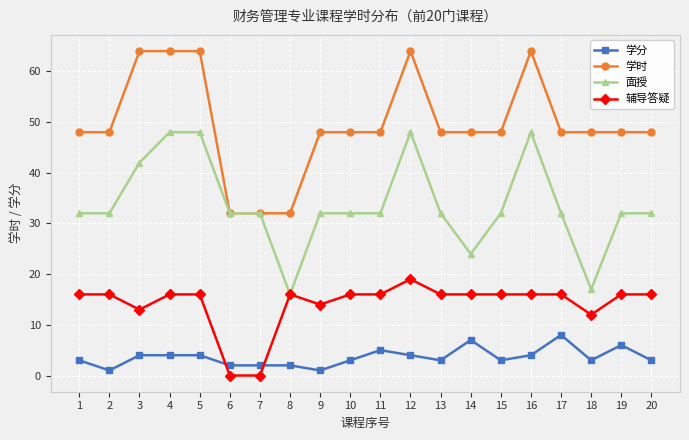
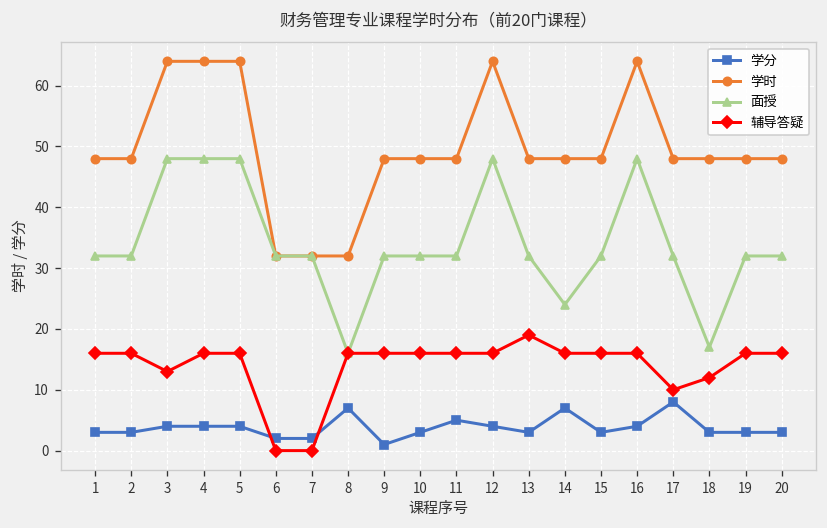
  {
    "学分": {
      "1": 3,
-     "2": 1,
+     "2": 3,
      "3": 4,
      "4": 4,
      "5": 4,
      "6": 2,
      "7": 2,
-     "8": 2,
+     "8": 7,
      "9": 1,
      "10": 3,
      "11": 5,
      "12": 4,
      "13": 3,
      "14": 7,
      "15": 3,
      "16": 4,
      "17": 8,
      "18": 3,
-     "19": 6,
+     "19": 3,
      "20": 3
    },
    "学时": {
      "1": 48,
      "2": 48,
      "3": 64,
      "4": 64,
      "5": 64,
      "8": 32,
      "9": 48,
      "10": 48,
      "11": 48,
      "12": 64,
      "13": 48,
      "14": 48,
      "15": 48,
      "16": 64,
      "17": 48,
      "18": 48,
      "19": 48,
      "20": 48
    },
    "面授": {
      "1": 32,
      "2": 32,
-     "3": 42,
+     "3": 48,
      "4": 48,
      "5": 48,
      "9": 32,
      "10": 32,
      "11": 32,
      "12": 48,
      "13": 32,
      "14": 24,
      "15": 32,
      "16": 48,
      "17": 32,
      "18": 17,
      "19": 32,
      "20": 32
    },
    "辅导答疑": {
      "1": 16,
      "2": 16,
      "3": 13,
      "4": 16,
      "5": 16,
      "6": 0,
      "7": 0,
-     "9": 14,
+     "9": 16,
      "10": 16,
      "11": 16,
-     "12": 19,
-     "13": 16,
+     "12": 16,
+     "13": 19,
      "14": 16,
      "15": 16,
      "16": 16,
-     "17": 16,
+     "17": 10,
      "18": 12,
      "19": 16,
      "20": 16
    }
  }
